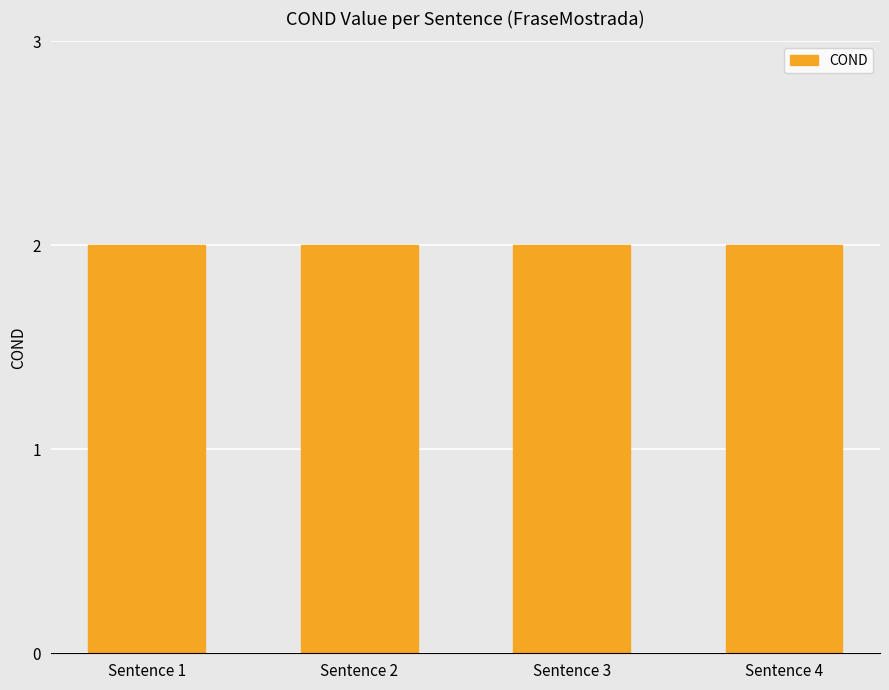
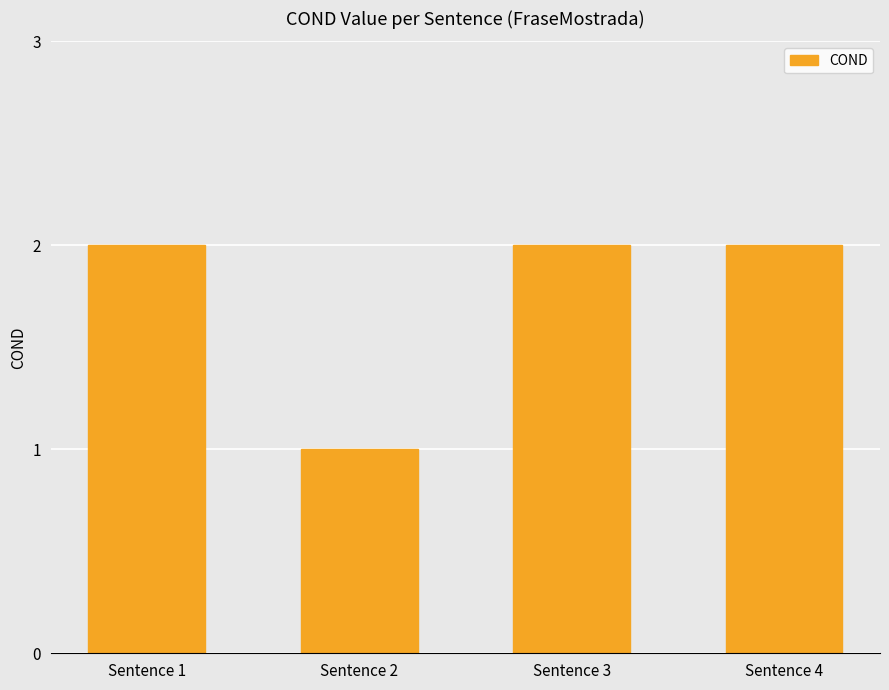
  {
    "Sentence 1": 2,
-   "Sentence 2": 2,
+   "Sentence 2": 1,
    "Sentence 3": 2,
    "Sentence 4": 2
  }
